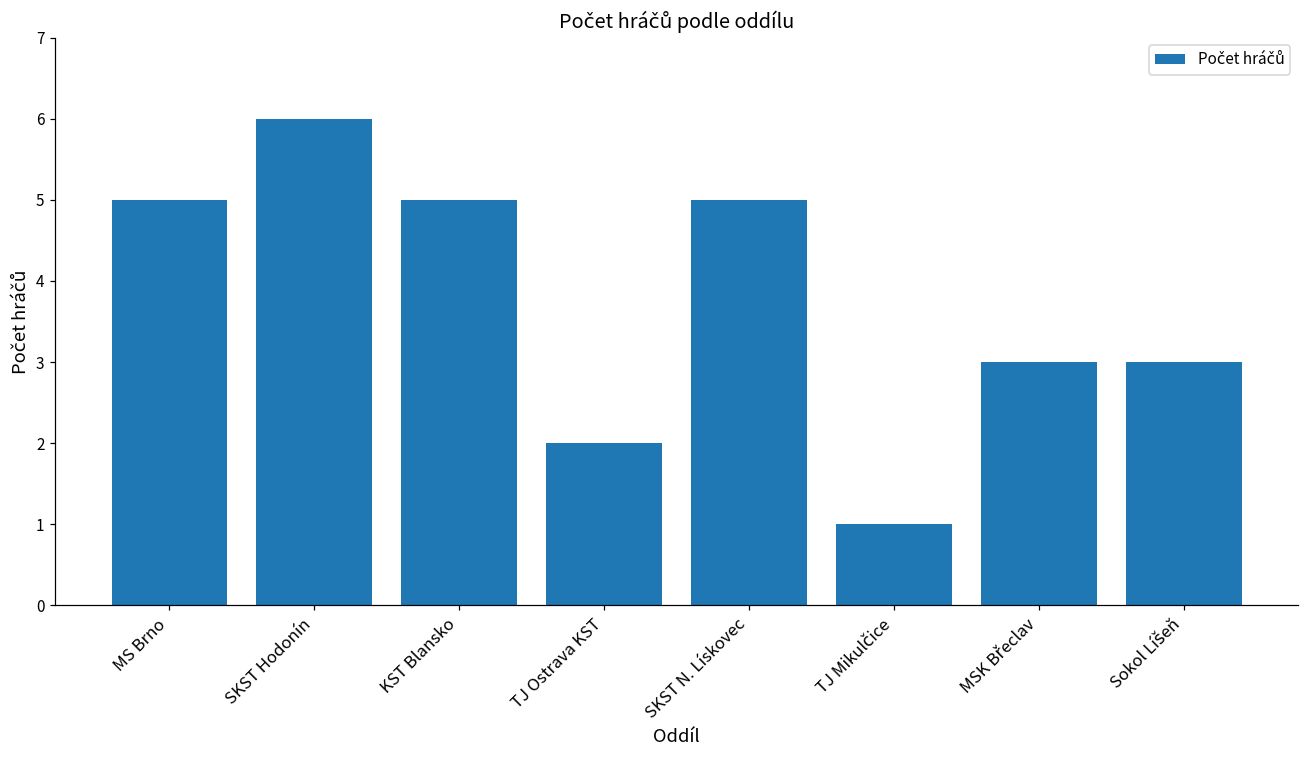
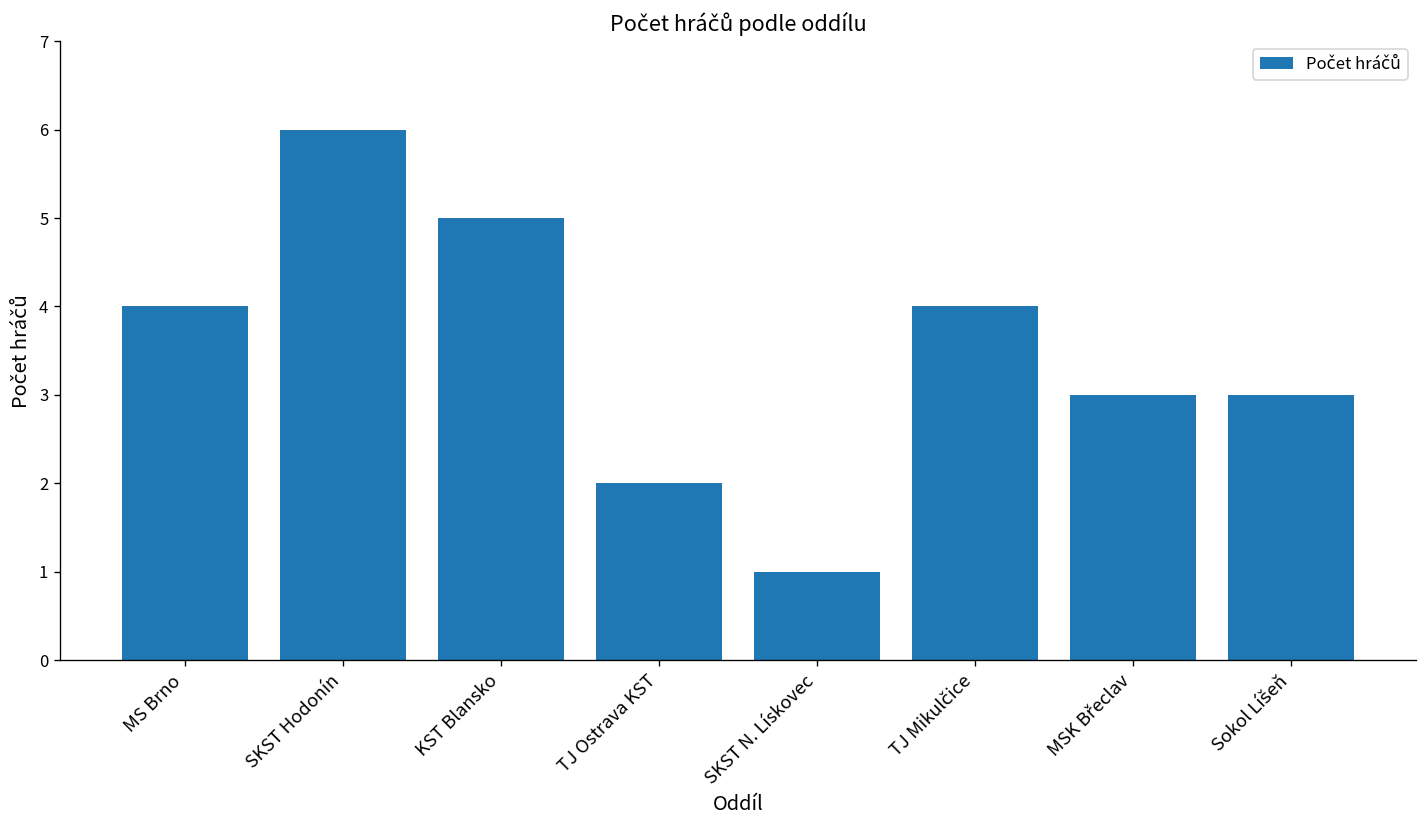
  {
-   "MS Brno": 5,
+   "MS Brno": 4,
    "SKST Hodonín": 6,
    "KST Blansko": 5,
    "TJ Ostrava KST": 2,
-   "SKST N. Lískovec": 5,
-   "TJ Mikulčice": 1,
+   "SKST N. Lískovec": 1,
+   "TJ Mikulčice": 4,
    "MSK Břeclav": 3,
    "Sokol Líšeň": 3
  }
